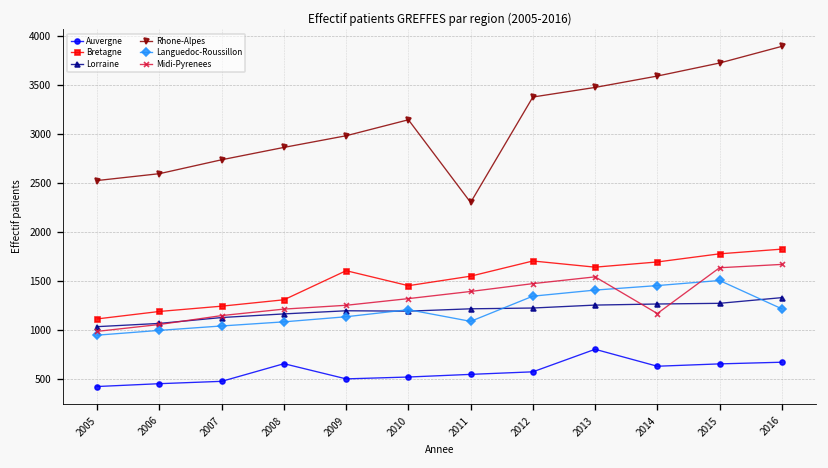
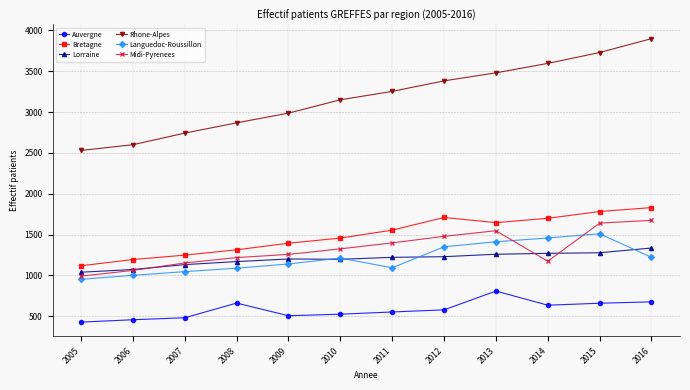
  {
    "Auvergne": {
      "2005": 400,
      "2006": 500,
      "2007": 500,
      "2008": 700,
      "2009": 500,
      "2010": 500,
      "2011": 600,
      "2012": 600,
      "2013": 800,
      "2014": 600,
      "2015": 700,
      "2016": 700
    },
    "Bretagne": {
      "2005": 1100,
      "2006": 1200,
      "2007": 1200,
      "2008": 1300,
-     "2009": 1600,
+     "2009": 1400,
      "2010": 1500,
      "2011": 1600,
      "2012": 1700,
      "2013": 1600,
      "2014": 1700,
      "2015": 1800,
      "2016": 1800
    },
    "Lorraine": {
      "2005": 1000,
      "2008": 1200,
      "2009": 1200,
      "2011": 1200,
      "2012": 1200,
      "2013": 1300,
      "2014": 1300,
      "2015": 1300,
      "2016": 1300
    },
    "Rhone-Alpes": {
      "2005": 2500,
      "2006": 2600,
      "2007": 2700,
      "2008": 2900,
      "2009": 3000,
      "2010": 3200,
-     "2011": 2300,
+     "2011": 3300,
      "2012": 3400,
      "2013": 3500,
      "2014": 3600,
      "2015": 3700,
      "2016": 3900
    },
    "Languedoc-Roussillon": {
      "2005": 1000,
      "2006": 1000,
      "2007": 1000,
      "2008": 1100,
      "2009": 1100,
      "2011": 1100,
      "2012": 1400,
      "2013": 1400,
      "2014": 1500,
      "2015": 1500,
      "2016": 1200
    },
    "Midi-Pyrenees": {
      "2005": 1000,
      "2008": 1200,
      "2009": 1300,
      "2010": 1300,
      "2011": 1400,
      "2012": 1500,
      "2013": 1500,
      "2014": 1200,
      "2015": 1600,
      "2016": 1700
    }
  }
